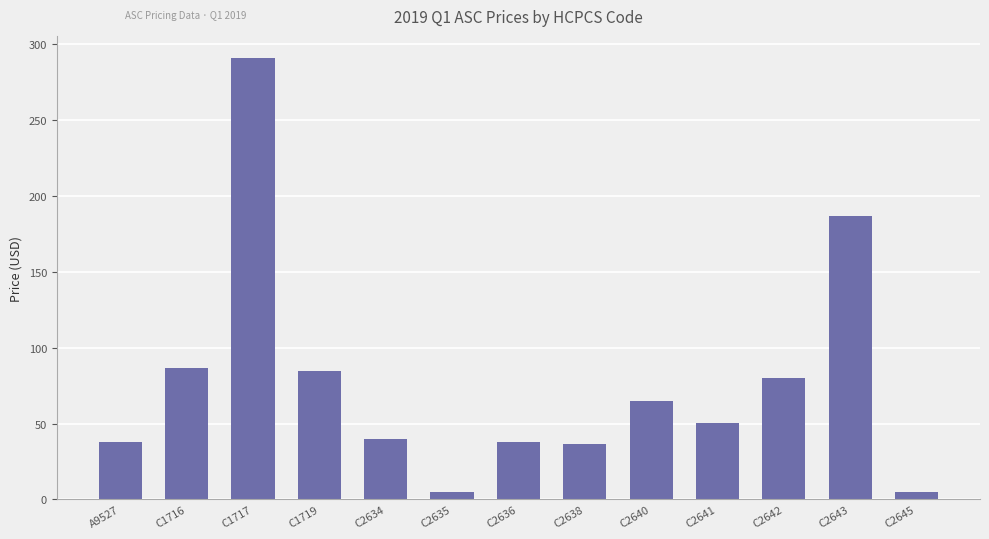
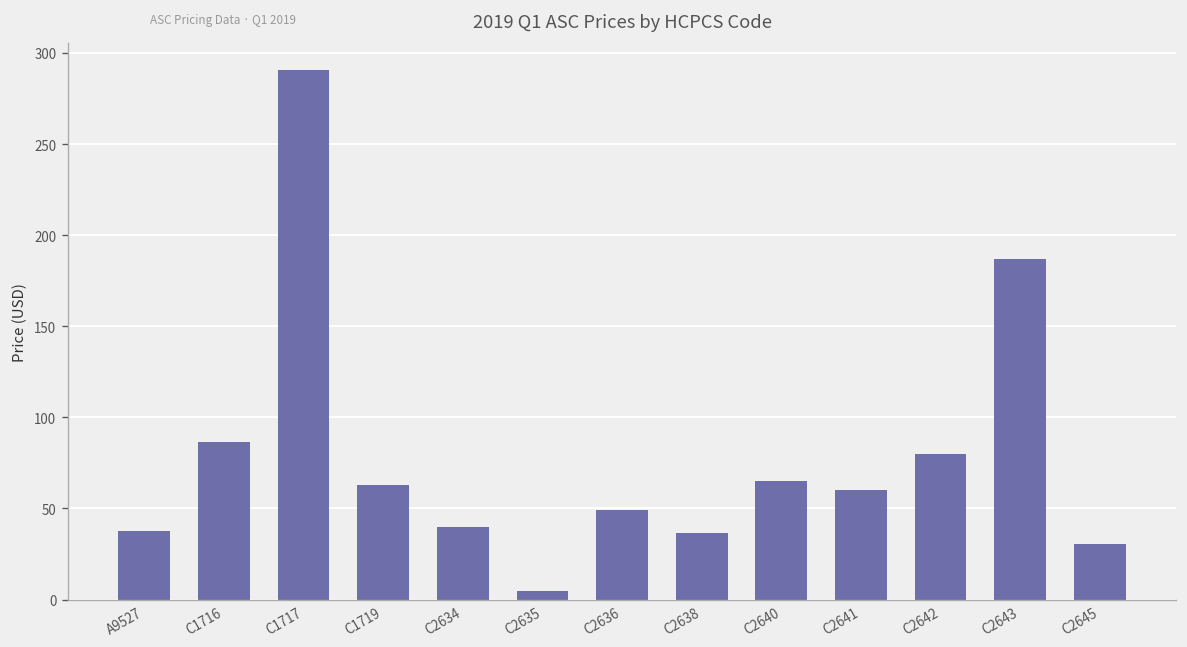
  {
    "A9527": 38,
    "C1716": 86,
    "C1717": 291,
-   "C1719": 85,
+   "C1719": 63,
    "C2634": 40,
    "C2635": 5,
-   "C2636": 38,
+   "C2636": 49,
    "C2638": 36,
    "C2640": 65,
-   "C2641": 50,
+   "C2641": 60,
    "C2642": 80,
    "C2643": 187,
-   "C2645": 5
+   "C2645": 30
  }
